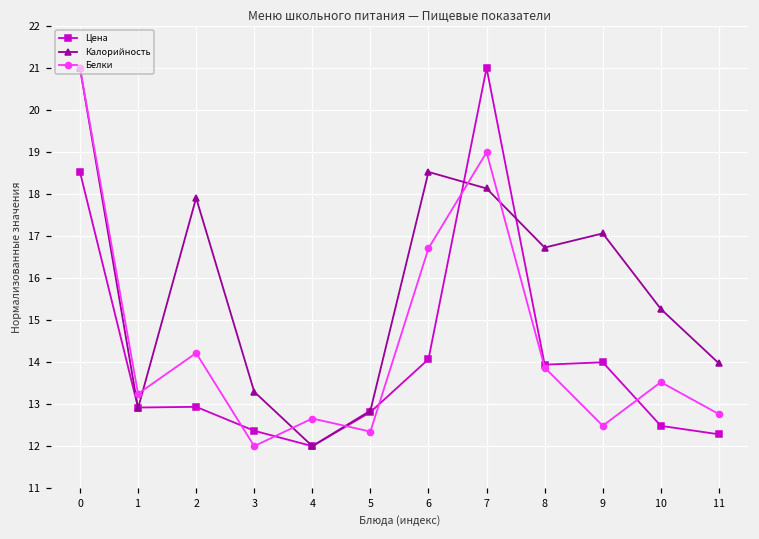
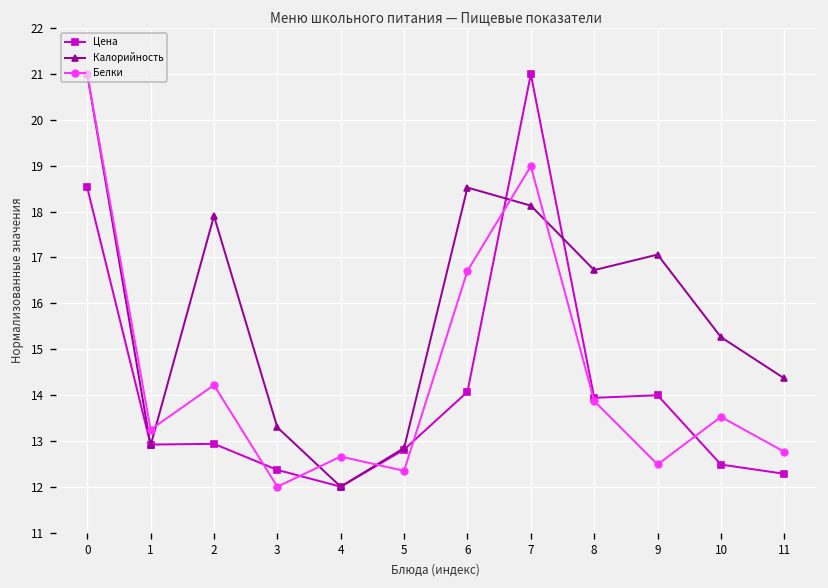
  {
    "Цена": {
      "0": 18.5,
      "2": 12.9,
      "3": 12.4,
      "6": 14.1,
      "7": 21.0,
      "8": 13.9,
      "9": 14.0,
      "10": 12.5,
      "11": 12.3
    },
    "Калорийность": {
      "2": 17.9,
      "3": 13.3,
      "6": 18.5,
      "7": 18.1,
      "8": 16.7,
      "9": 17.1,
      "10": 15.3,
-     "11": 14.0
+     "11": 14.4
    },
    "Белки": {
      "1": 13.2,
      "2": 14.2,
      "3": 12.0,
      "4": 12.7,
      "5": 12.3,
      "6": 16.7,
      "7": 19.0,
      "8": 13.9,
      "9": 12.5,
      "10": 13.5,
      "11": 12.8
    }
  }
